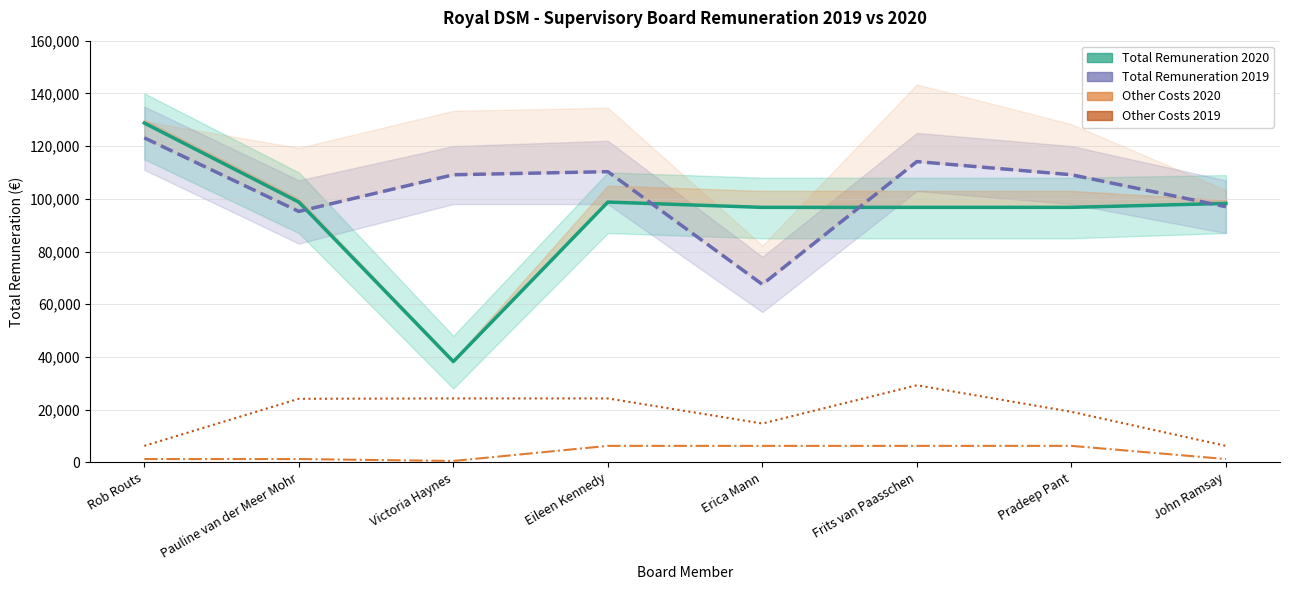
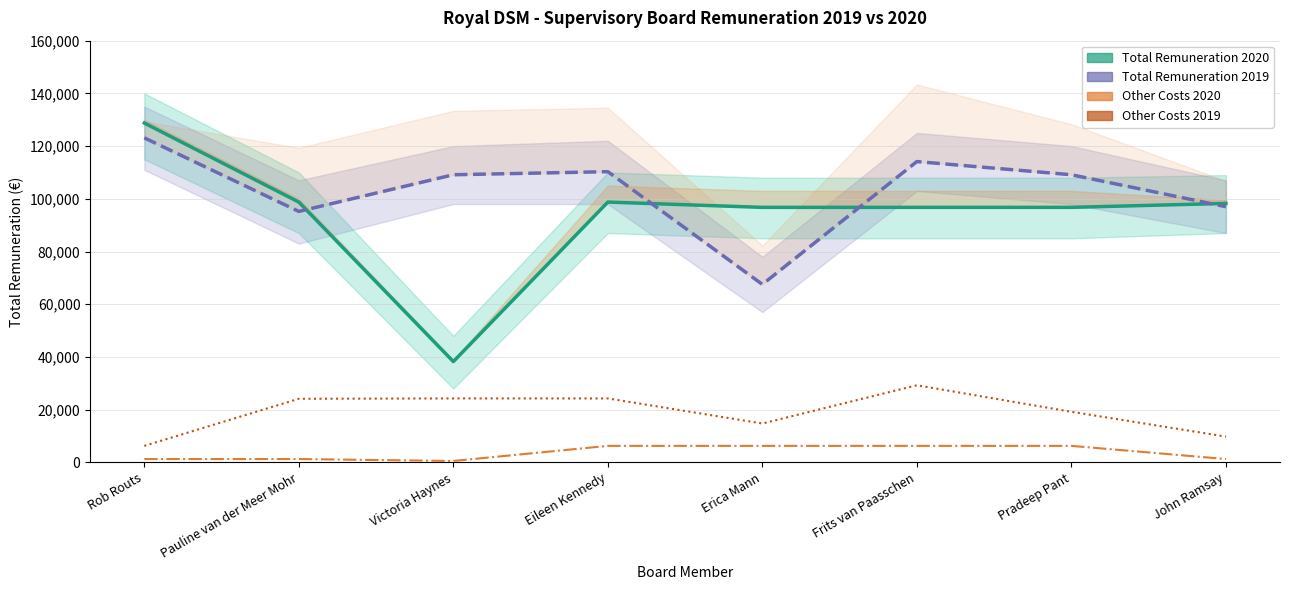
  {
    "Other Costs 2019": {
      "Rob Routs": "6,000",
      "Pauline van der Meer Mohr": "24,000",
      "Victoria Haynes": "24,000",
      "Eileen Kennedy": "24,000",
      "Erica Mann": "15,000",
      "Frits van Paasschen": "29,000",
      "Pradeep Pant": "19,000",
-     "John Ramsay": "6,000"
+     "John Ramsay": "10,000"
    }
  }
